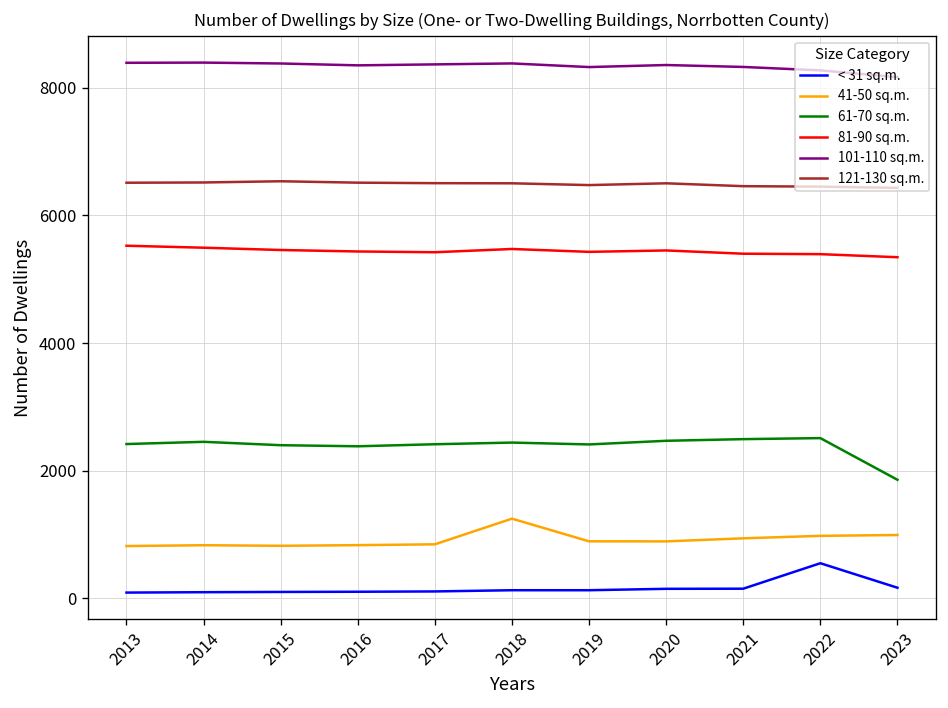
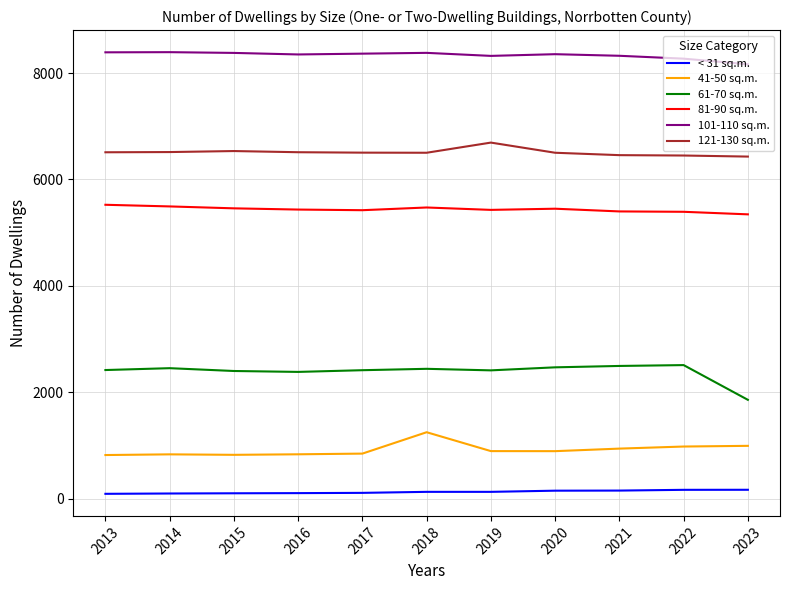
  {
    "< 31 sq.m.": {
      "2013": 100,
      "2014": 100,
      "2015": 100,
      "2016": 100,
      "2017": 100,
      "2018": 100,
      "2019": 100,
      "2020": 100,
      "2021": 200,
-     "2022": 600,
+     "2022": 200,
      "2023": 200
    },
    "41-50 sq.m.": {
      "2013": 800,
      "2014": 800,
      "2015": 800,
      "2016": 800,
      "2017": 800,
      "2018": 1200,
      "2019": 900,
      "2020": 900,
      "2021": 900,
      "2022": 1000,
      "2023": 1000
    },
    "61-70 sq.m.": {
      "2013": 2400,
      "2014": 2500,
      "2015": 2400,
      "2016": 2400,
      "2017": 2400,
      "2018": 2400,
      "2019": 2400,
      "2020": 2500,
      "2021": 2500,
      "2022": 2500,
      "2023": 1900
    },
    "81-90 sq.m.": {
      "2013": 5500,
      "2014": 5500,
      "2015": 5500,
      "2016": 5400,
      "2017": 5400,
      "2018": 5500,
      "2019": 5400,
      "2020": 5500,
      "2021": 5400,
      "2022": 5400,
      "2023": 5300
    },
    "101-110 sq.m.": {
      "2013": 8400,
      "2014": 8400,
      "2015": 8400,
      "2016": 8400,
      "2017": 8400,
      "2018": 8400,
      "2019": 8300,
      "2020": 8400,
      "2021": 8300
    },
    "121-130 sq.m.": {
      "2013": 6500,
      "2014": 6500,
      "2015": 6500,
      "2016": 6500,
      "2017": 6500,
      "2018": 6500,
-     "2019": 6500,
+     "2019": 6700,
      "2020": 6500,
      "2021": 6500,
      "2022": 6500,
      "2023": 6400
    }
  }
